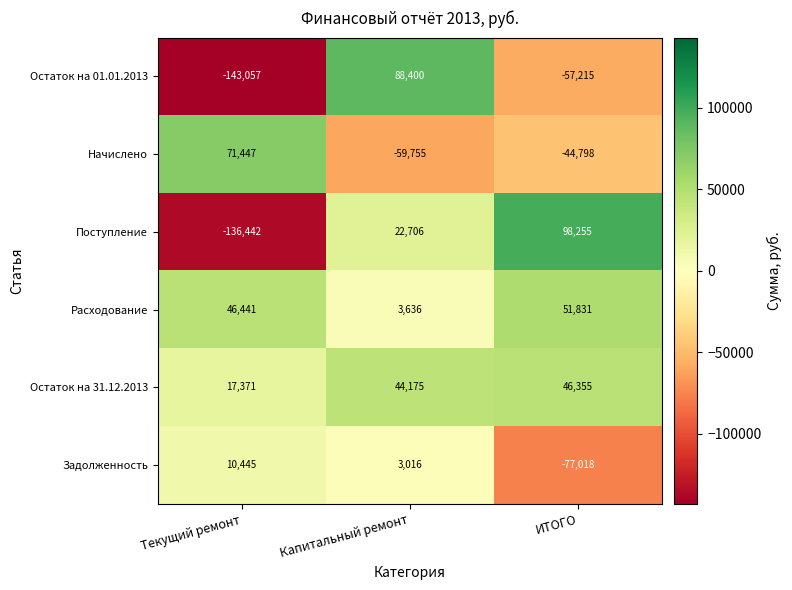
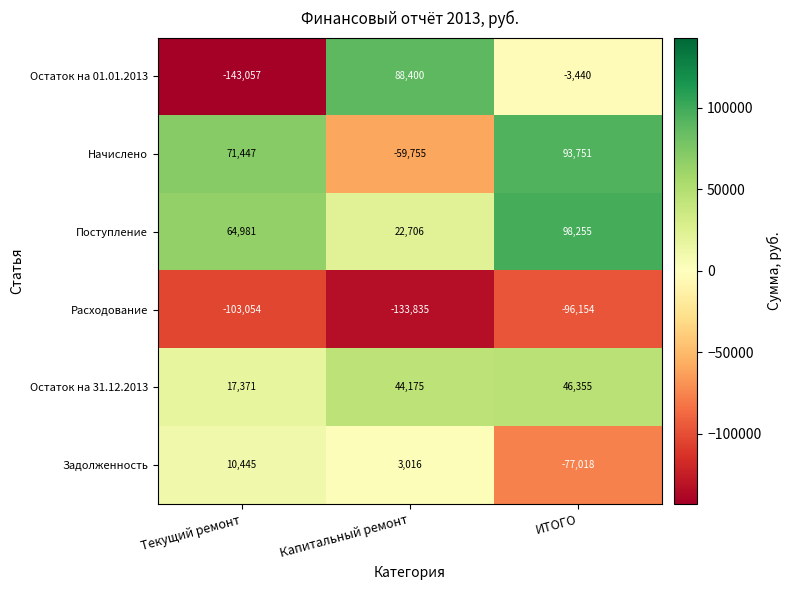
  {
    "Остаток на 01.01.2013": {
      "Текущий ремонт": "-143,057",
      "Капитальный ремонт": "88,400",
-     "ИТОГО": "-57,215"
+     "ИТОГО": "-3,440"
    },
    "Начислено": {
      "Текущий ремонт": "71,447",
      "Капитальный ремонт": "-59,755",
-     "ИТОГО": "-44,798"
+     "ИТОГО": "93,751"
    },
    "Поступление": {
-     "Текущий ремонт": "-136,442",
+     "Текущий ремонт": "64,981",
      "Капитальный ремонт": "22,706",
      "ИТОГО": "98,255"
    },
    "Расходование": {
-     "Текущий ремонт": "46,441",
-     "Капитальный ремонт": "3,636",
-     "ИТОГО": "51,831"
+     "Текущий ремонт": "-103,054",
+     "Капитальный ремонт": "-133,835",
+     "ИТОГО": "-96,154"
    },
    "Остаток на 31.12.2013": {
      "Текущий ремонт": "17,371",
      "Капитальный ремонт": "44,175",
      "ИТОГО": "46,355"
    },
    "Задолженность": {
      "Текущий ремонт": "10,445",
      "Капитальный ремонт": "3,016",
      "ИТОГО": "-77,018"
    }
  }
